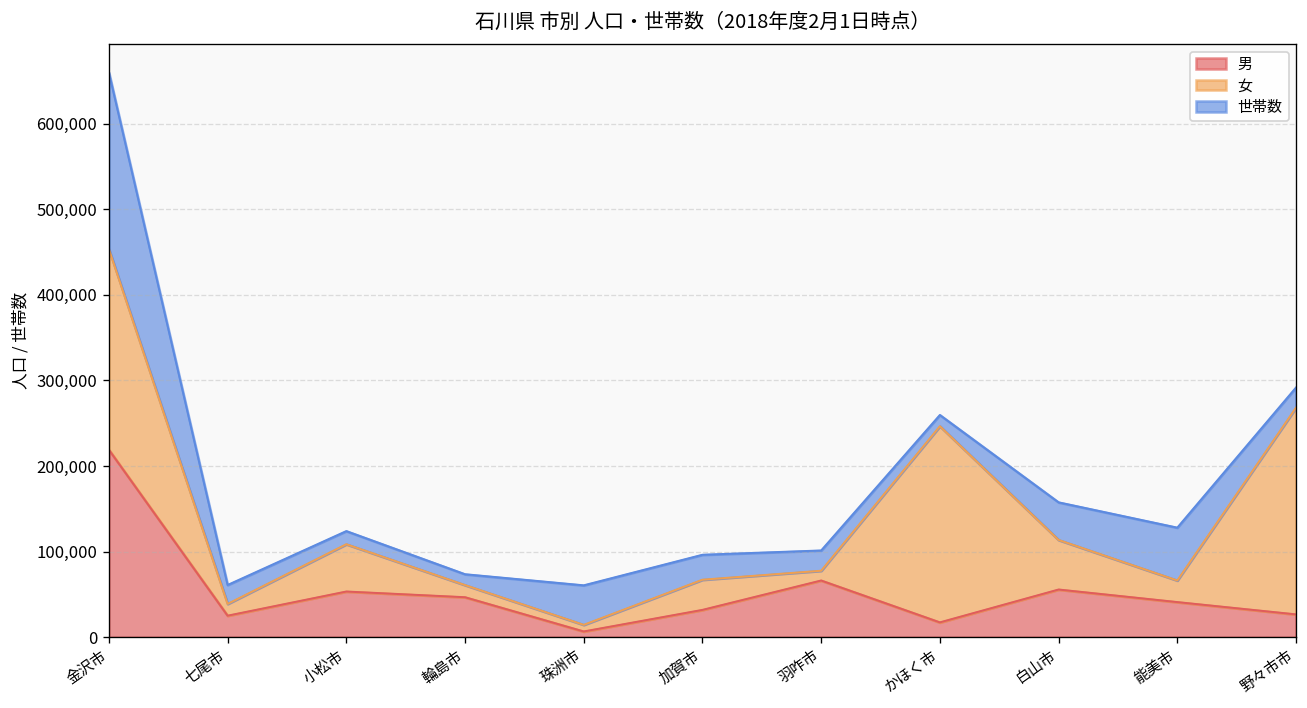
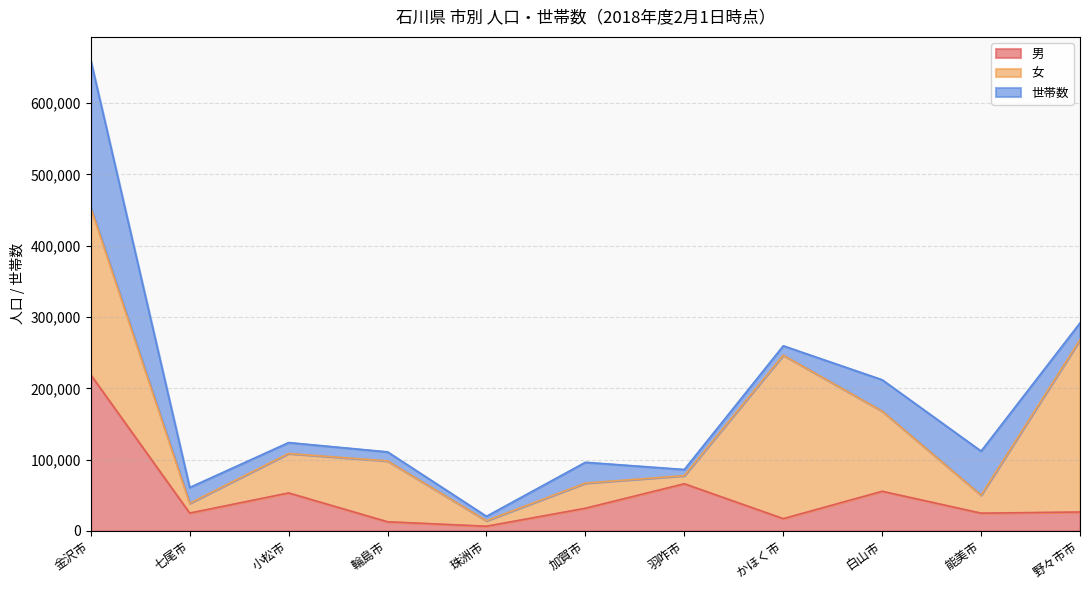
  {
    "男": {
      "金沢市": "220,000",
      "七尾市": "30,000",
      "小松市": "50,000",
-     "輪島市": "50,000",
+     "輪島市": "10,000",
      "珠洲市": "10,000",
      "加賀市": "30,000",
      "羽咋市": "70,000",
      "かほく市": "20,000",
      "白山市": "60,000",
-     "能美市": "40,000",
+     "能美市": "20,000",
      "野々市市": "30,000"
    },
    "女": {
      "金沢市": "230,000",
      "七尾市": "10,000",
      "小松市": "60,000",
-     "輪島市": "10,000",
+     "輪島市": "90,000",
      "珠洲市": "10,000",
      "加賀市": "40,000",
      "羽咋市": "10,000",
      "かほく市": "230,000",
-     "白山市": "60,000",
+     "白山市": "110,000",
      "能美市": "30,000",
      "野々市市": "240,000"
    },
    "世帯数": {
      "金沢市": "210,000",
      "七尾市": "20,000",
      "小松市": "20,000",
      "輪島市": "10,000",
-     "珠洲市": "50,000",
+     "珠洲市": "10,000",
      "加賀市": "30,000",
-     "羽咋市": "20,000",
+     "羽咋市": "10,000",
      "かほく市": "10,000",
      "白山市": "40,000",
      "能美市": "60,000",
      "野々市市": "20,000"
    }
  }
